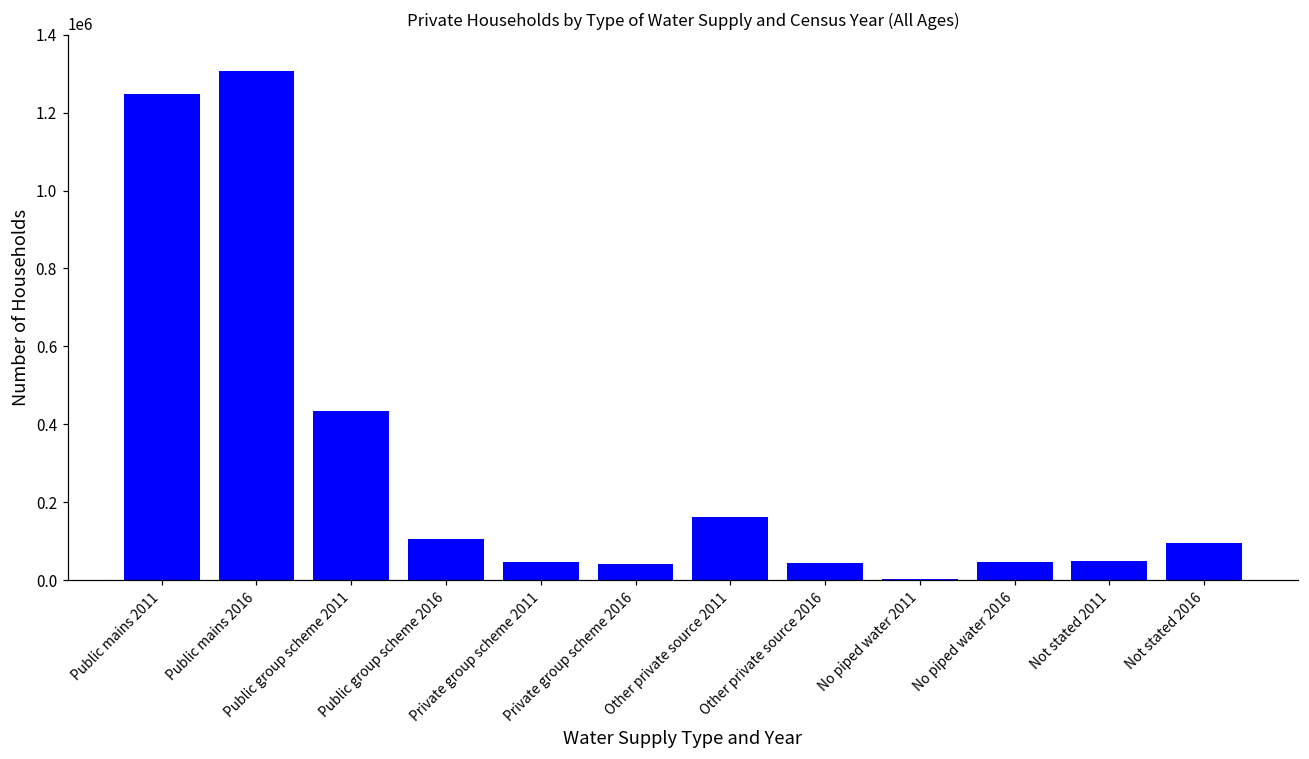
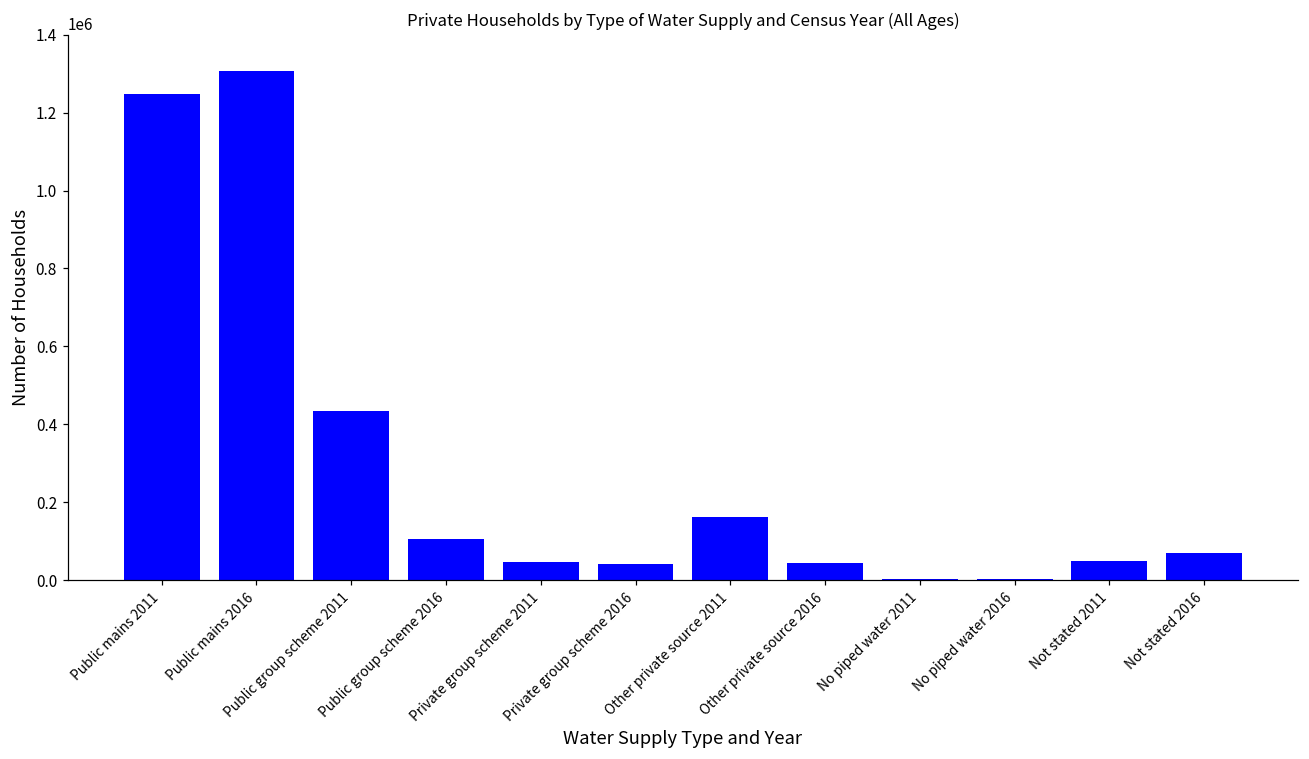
  {
    "Public mains 2011": 1250000,
    "Public mains 2016": 1310000,
    "Public group scheme 2011": 440000,
    "Public group scheme 2016": 110000,
    "Private group scheme 2011": 50000,
    "Private group scheme 2016": 40000,
    "Other private source 2011": 160000,
    "Other private source 2016": 40000,
-   "No piped water 2016": 50000,
+   "No piped water 2016": 0,
    "Not stated 2011": 50000,
-   "Not stated 2016": 90000
+   "Not stated 2016": 70000
  }
